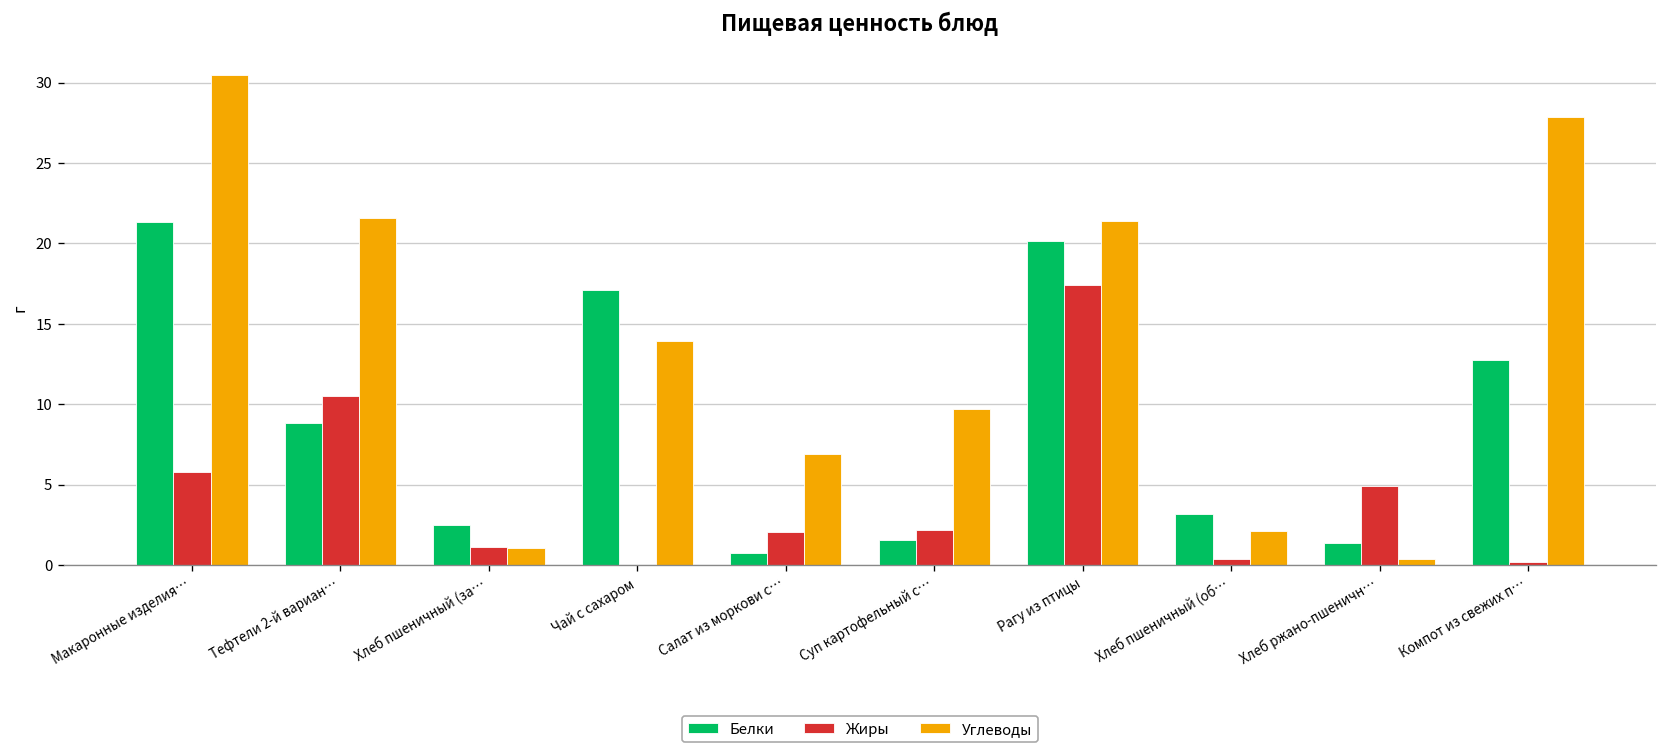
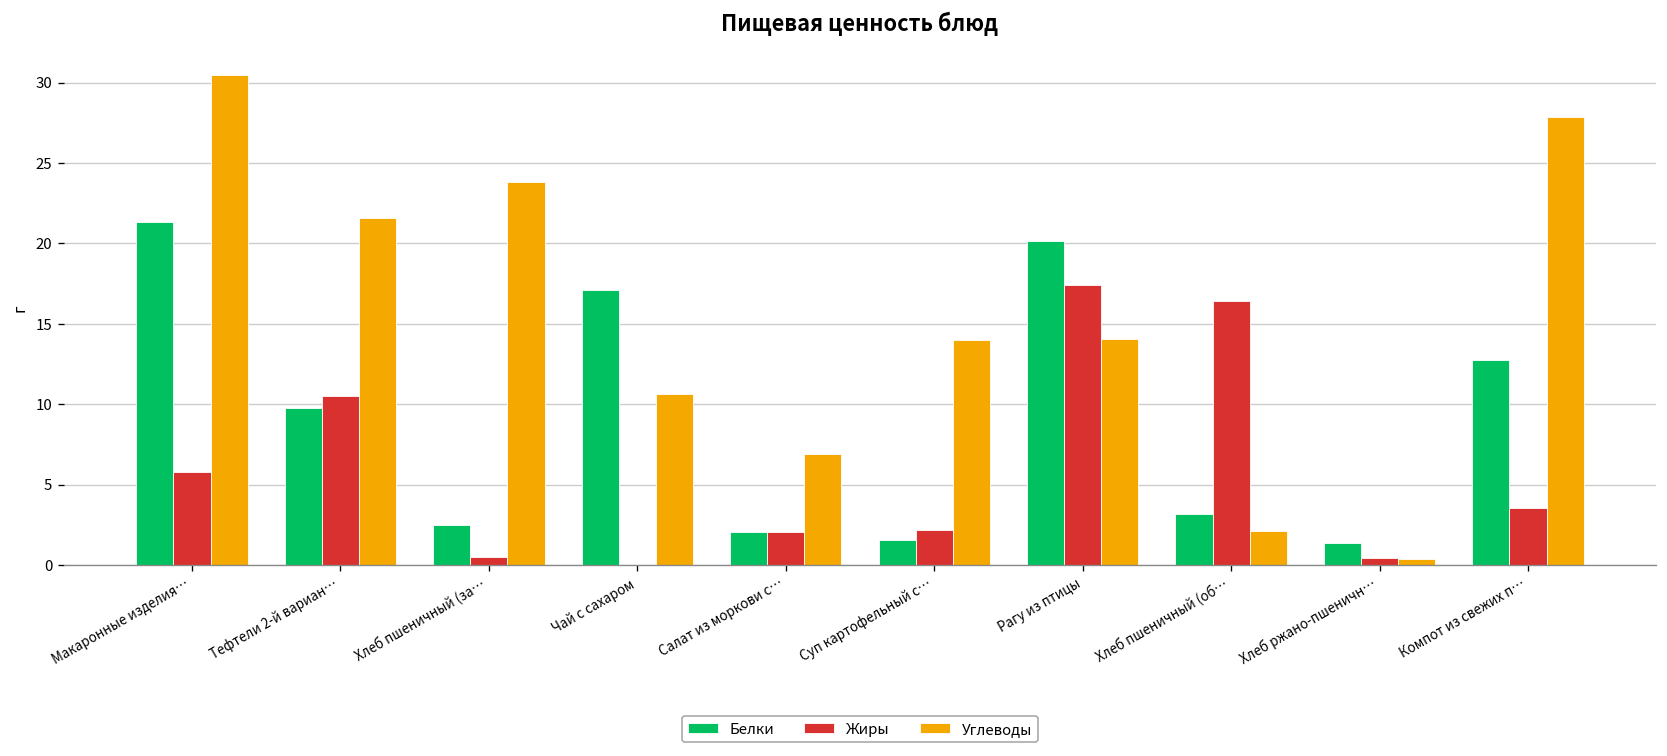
  {
    "Белки": {
      "Макаронные изделия…": 21.3,
-     "Тефтели 2-й вариан…": 8.8,
+     "Тефтели 2-й вариан…": 9.8,
      "Хлеб пшеничный (за…": 2.5,
      "Чай с сахаром": 17.1,
-     "Салат из моркови с…": 0.7,
+     "Салат из моркови с…": 2.1,
      "Суп картофельный с…": 1.6,
      "Рагу из птицы": 20.2,
      "Хлеб пшеничный (об…": 3.2,
      "Хлеб ржано-пшеничн…": 1.3,
      "Компот из свежих п…": 12.7
    },
    "Жиры": {
      "Макаронные изделия…": 5.8,
      "Тефтели 2-й вариан…": 10.5,
-     "Хлеб пшеничный (за…": 1.1,
+     "Хлеб пшеничный (за…": 0.5,
      "Салат из моркови с…": 2.1,
      "Суп картофельный с…": 2.2,
      "Рагу из птицы": 17.4,
-     "Хлеб пшеничный (об…": 0.4,
-     "Хлеб ржано-пшеничн…": 4.9,
-     "Компот из свежих п…": 0.2
+     "Хлеб пшеничный (об…": 16.4,
+     "Хлеб ржано-пшеничн…": 0.4,
+     "Компот из свежих п…": 3.6
    },
    "Углеводы": {
      "Макаронные изделия…": 30.5,
      "Тефтели 2-й вариан…": 21.6,
-     "Хлеб пшеничный (за…": 1.1,
-     "Чай с сахаром": 14.0,
+     "Хлеб пшеничный (за…": 23.8,
+     "Чай с сахаром": 10.6,
      "Салат из моркови с…": 6.9,
-     "Суп картофельный с…": 9.7,
-     "Рагу из птицы": 21.4,
+     "Суп картофельный с…": 14.0,
+     "Рагу из птицы": 14.1,
      "Хлеб пшеничный (об…": 2.1,
      "Хлеб ржано-пшеничн…": 0.4,
      "Компот из свежих п…": 27.9
    }
  }
